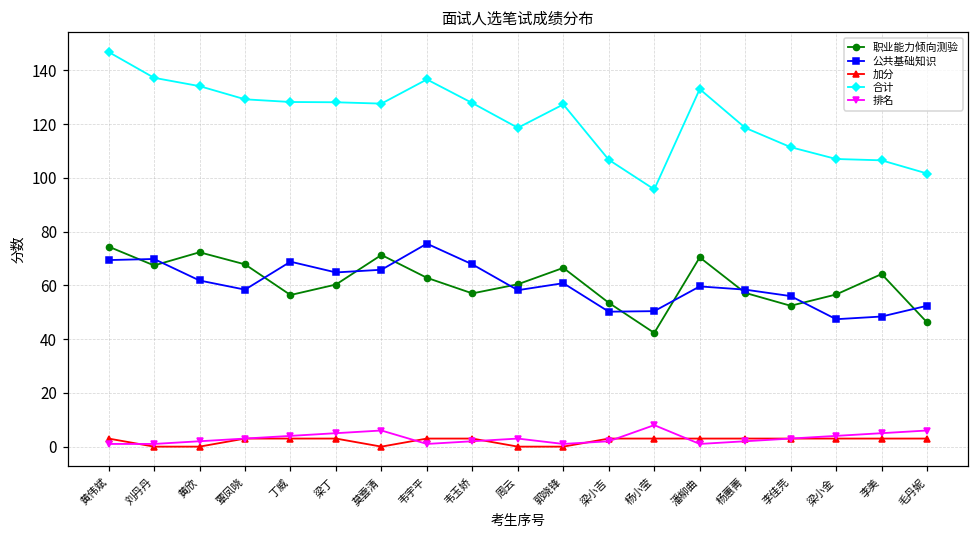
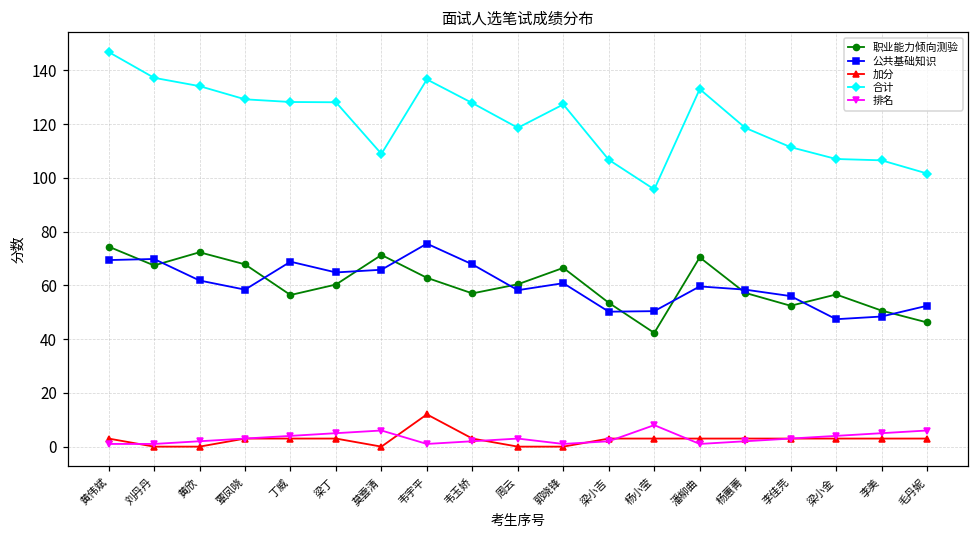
  {
    "职业能力倾向测验": {
      "黄伟斌": 74,
      "刘丹丹": 67,
      "黄欣": 72,
      "覃凤晓": 68,
      "丁威": 56,
      "梁丁": 60,
      "莫雲清": 71,
      "韦宇平": 63,
      "韦玉娇": 57,
      "周云": 60,
      "郭晓锋": 67,
      "梁小吉": 54,
      "杨小莹": 42,
      "潘柳曲": 70,
      "杨蕙菁": 57,
      "李佳芫": 52,
      "梁小金": 57,
-     "李美": 64,
+     "李美": 51,
      "毛丹妮": 46
    },
    "公共基础知识": {
      "黄伟斌": 69,
      "刘丹丹": 70,
      "黄欣": 62,
      "覃凤晓": 58,
      "丁威": 69,
      "梁丁": 65,
      "莫雲清": 66,
      "韦宇平": 76,
      "韦玉娇": 68,
      "周云": 58,
      "郭晓锋": 61,
      "梁小吉": 50,
      "杨小莹": 50,
      "潘柳曲": 60,
      "杨蕙菁": 58,
      "李佳芫": 56,
      "梁小金": 47,
      "李美": 48,
      "毛丹妮": 52
    },
    "加分": {
      "黄伟斌": 3,
      "黄欣": 0,
      "梁丁": 3,
      "莫雲清": 0,
-     "韦宇平": 3,
+     "韦宇平": 12,
      "周云": 0,
      "杨小莹": 3,
      "潘柳曲": 3,
      "李美": 3,
      "毛丹妮": 3
    },
    "合计": {
      "黄伟斌": 147,
      "刘丹丹": 137,
      "黄欣": 134,
      "覃凤晓": 129,
      "丁威": 128,
      "梁丁": 128,
-     "莫雲清": 128,
+     "莫雲清": 109,
      "韦宇平": 137,
      "韦玉娇": 128,
      "周云": 119,
      "郭晓锋": 127,
      "梁小吉": 107,
      "杨小莹": 96,
      "潘柳曲": 133,
      "杨蕙菁": 119,
      "李佳芫": 111,
      "梁小金": 107,
      "李美": 107,
      "毛丹妮": 102
    },
    "排名": {
      "黄伟斌": 1,
      "黄欣": 2,
      "梁丁": 5,
      "莫雲清": 6,
      "韦宇平": 1,
      "周云": 3,
      "杨小莹": 8,
      "潘柳曲": 1,
      "李美": 5,
      "毛丹妮": 6
    }
  }
